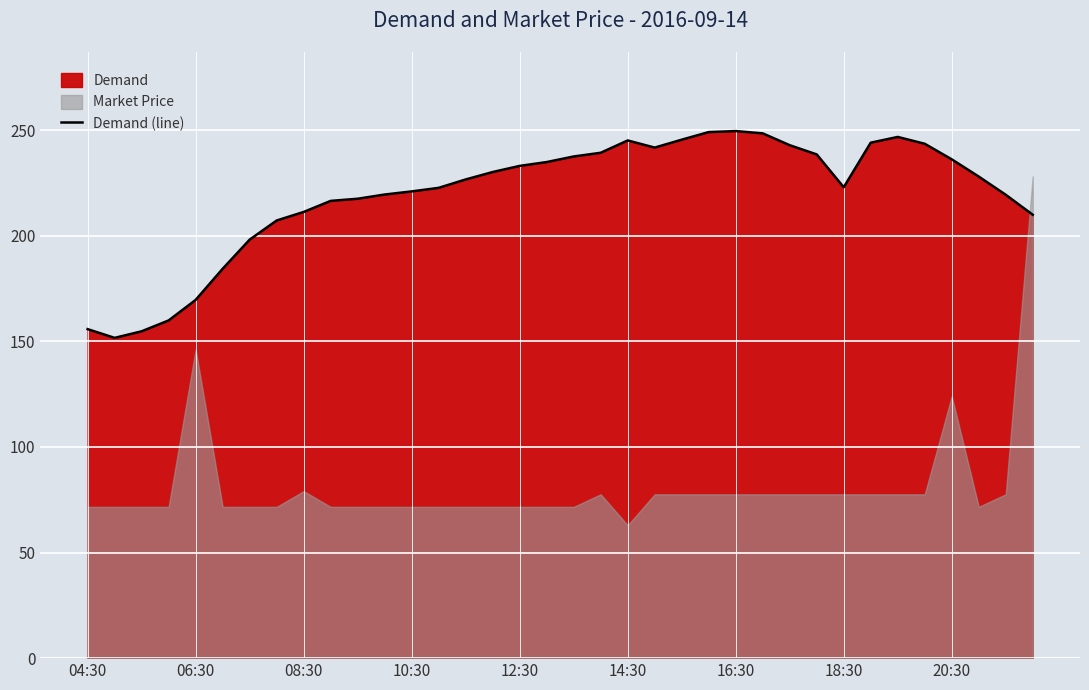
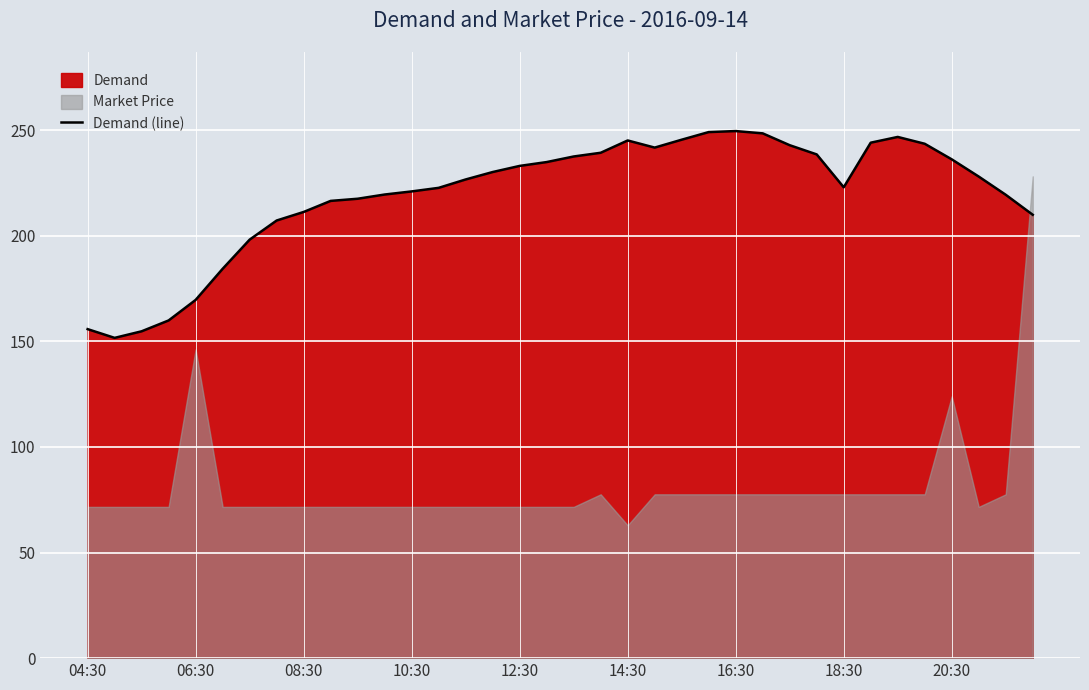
  {
    "Demand": {
      "04:30": 156,
      "06:30": 170,
      "08:30": 211,
      "10:30": 221,
      "12:30": 233,
      "14:30": 245,
      "16:30": 250,
      "18:30": 223,
      "20:30": 236
    },
    "Market Price": {
      "04:30": 72,
      "06:30": 146,
-     "08:30": 79,
+     "08:30": 72,
      "10:30": 72,
      "12:30": 72,
      "14:30": 63,
      "16:30": 78,
      "18:30": 78,
      "20:30": 124
    }
  }
